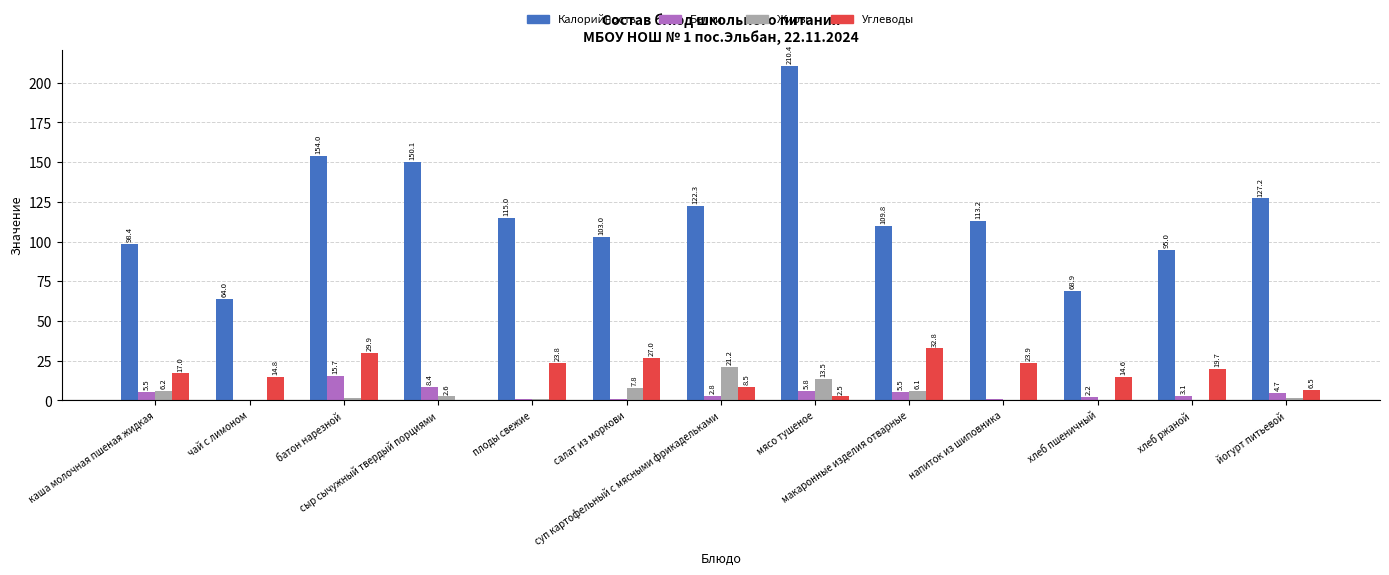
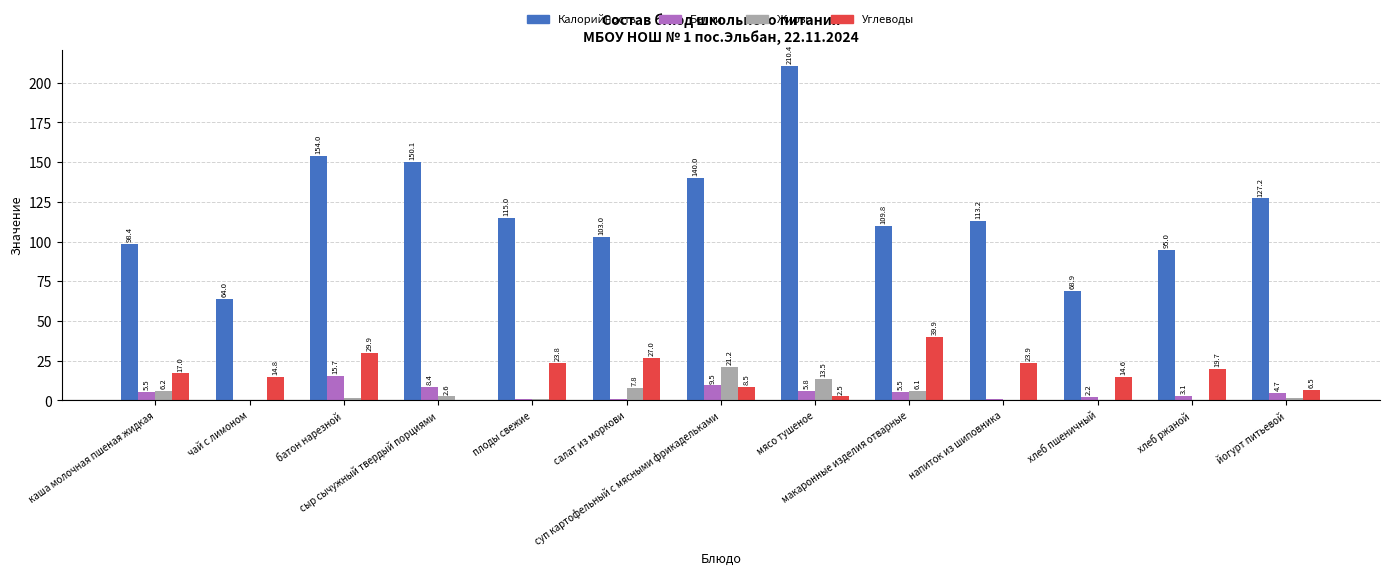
  {
    "Калорийность": {
      "каша молочная пшеная жидкая": 98.4,
      "чай с лимоном": 64.0,
      "батон нарезной": 154.0,
      "сыр сычужный твердый порциями": 150.1,
      "плоды свежие": 115.0,
      "салат из моркови": 103.0,
-     "суп картофельный с мясными фрикадельками": 122.3,
+     "суп картофельный с мясными фрикадельками": 140.0,
      "мясо тушеное": 210.4,
      "макаронные изделия отварные": 109.8,
      "напиток из шиповника": 113.2,
      "хлеб пшеничный": 68.9,
      "хлеб ржаной": 95.0,
      "йогурт питьевой": 127.2
    },
    "Белки": {
      "каша молочная пшеная жидкая": 5.5,
      "батон нарезной": 15.7,
      "сыр сычужный твердый порциями": 8.4,
-     "суп картофельный с мясными фрикадельками": 2.8,
+     "суп картофельный с мясными фрикадельками": 9.5,
      "мясо тушеное": 5.8,
      "макаронные изделия отварные": 5.5,
      "хлеб пшеничный": 2.2,
      "хлеб ржаной": 3.1,
      "йогурт питьевой": 4.7
    },
    "Жиры": {
      "каша молочная пшеная жидкая": 6.2,
      "сыр сычужный твердый порциями": 2.6,
      "салат из моркови": 7.8,
      "суп картофельный с мясными фрикадельками": 21.2,
      "мясо тушеное": 13.5,
      "макаронные изделия отварные": 6.1
    },
    "Углеводы": {
      "каша молочная пшеная жидкая": 17.0,
      "чай с лимоном": 14.8,
      "батон нарезной": 29.9,
      "плоды свежие": 23.8,
      "салат из моркови": 27.0,
      "суп картофельный с мясными фрикадельками": 8.5,
      "мясо тушеное": 2.5,
-     "макаронные изделия отварные": 32.8,
+     "макаронные изделия отварные": 39.9,
      "напиток из шиповника": 23.9,
      "хлеб пшеничный": 14.6,
      "хлеб ржаной": 19.7,
      "йогурт питьевой": 6.5
    }
  }
